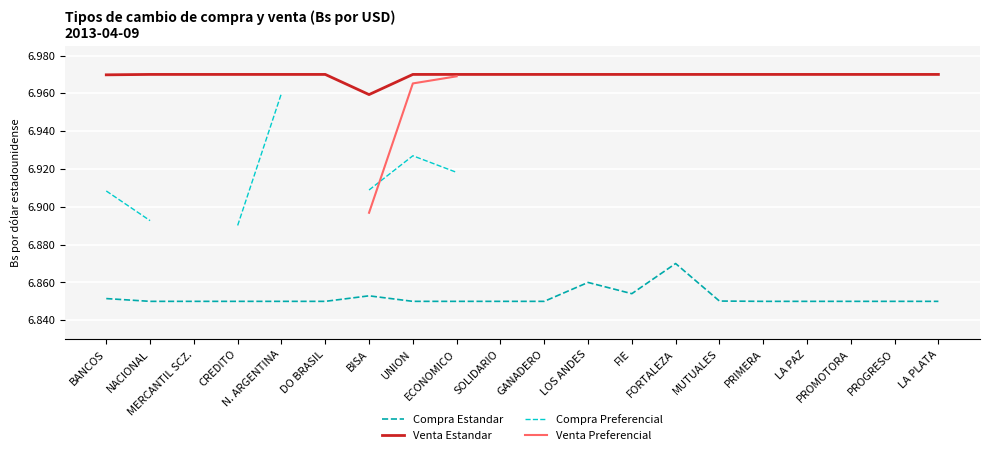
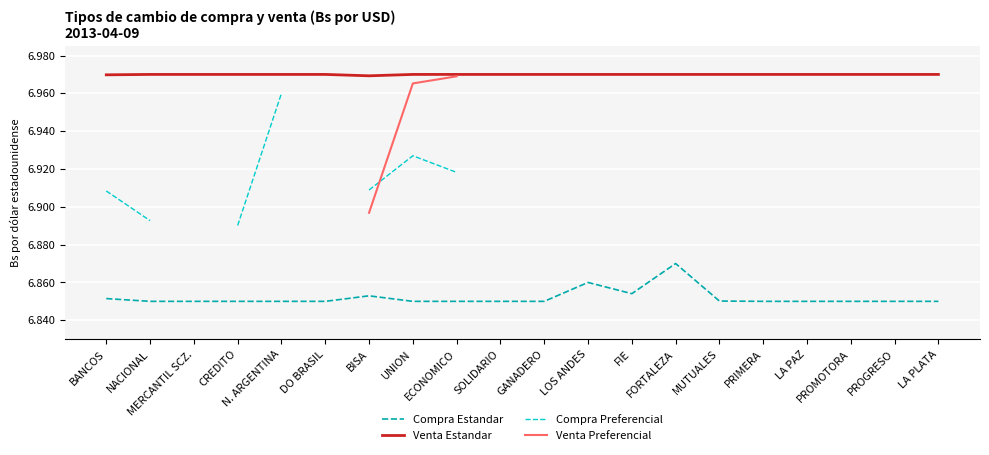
  {
    "Venta Estandar": {
      "BANCOS": 6.970,
      "NACIONAL": 6.970,
      "MERCANTIL SCZ.": 6.970,
      "N. ARGENTINA": 6.970,
      "DO BRASIL": 6.970,
-     "BISA": 6.959,
+     "BISA": 6.969,
      "UNION": 6.970,
      "SOLIDARIO": 6.970,
      "GANADERO": 6.970,
      "LOS ANDES": 6.970,
      "FIE": 6.970,
      "FORTALEZA": 6.970,
      "MUTUALES": 6.970,
      "PRIMERA": 6.970,
      "LA PAZ": 6.970,
      "PROMOTORA": 6.970,
      "PROGRESO": 6.970,
      "LA PLATA": 6.970
    },
    "Venta Preferencial": {
      "BANCOS": 6.964,
      "BISA": 6.897,
      "UNION": 6.965
    }
  }
